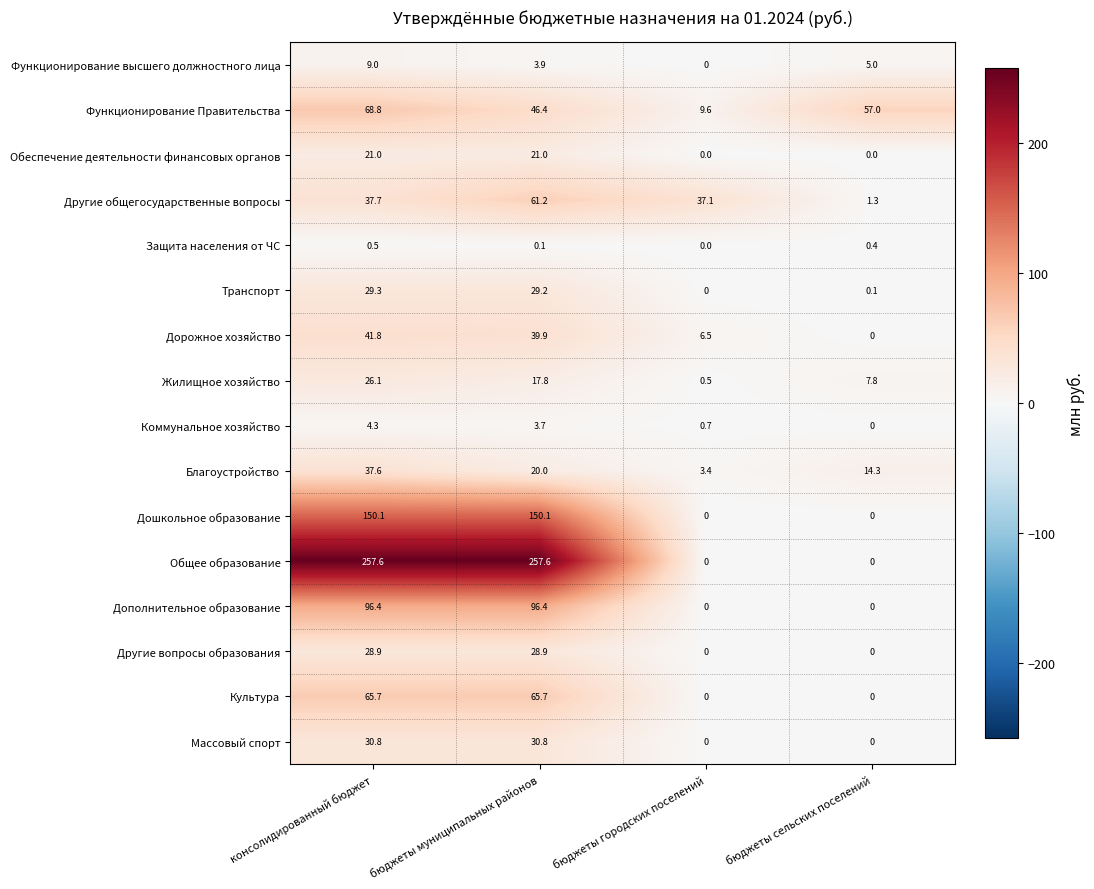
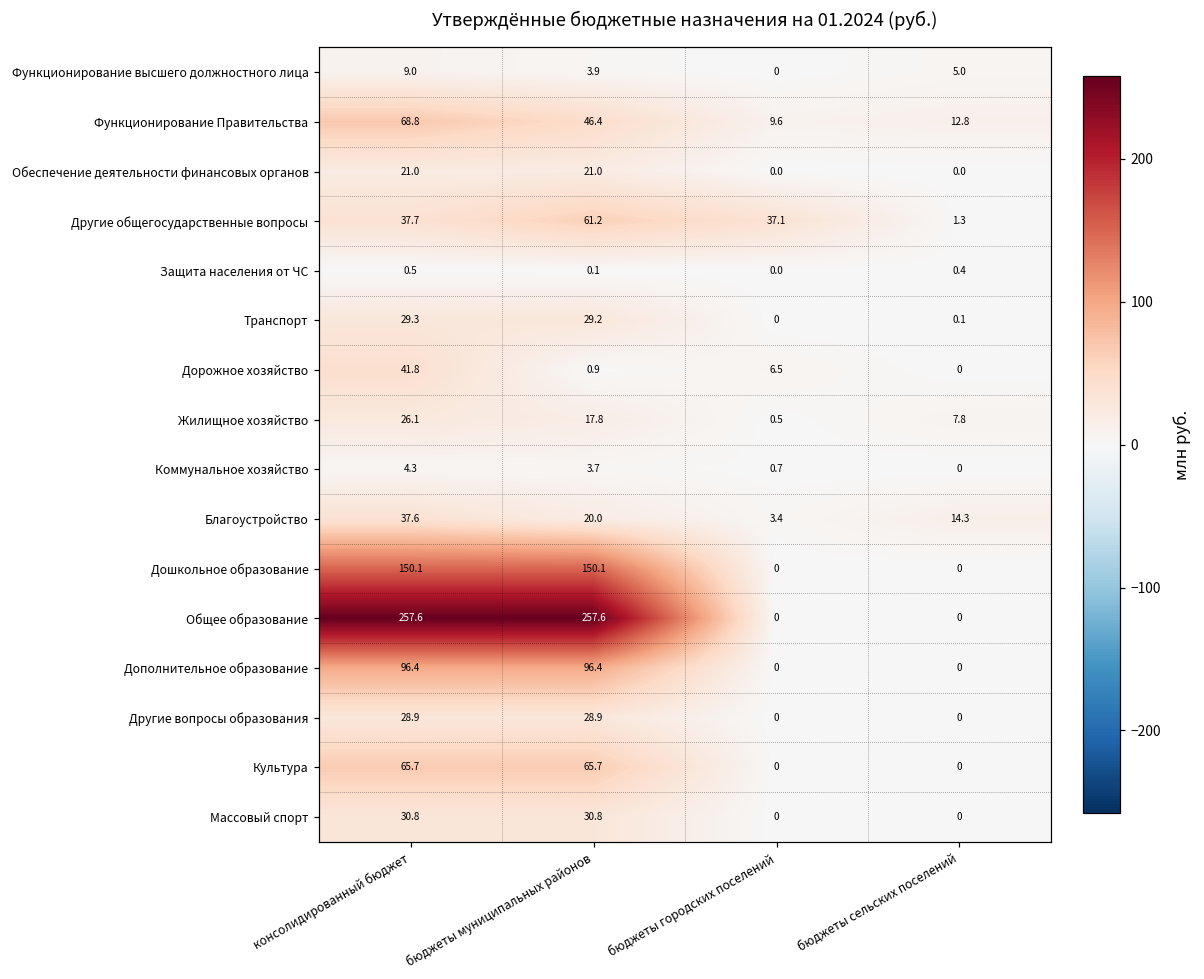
  {
    "Функционирование высшего должностного лица": {
      "консолидированный бюджет": 9.0,
      "бюджеты муниципальных районов": 3.9,
      "бюджеты городских поселений": 0,
      "бюджеты сельских поселений": 5.0
    },
    "Функционирование Правительства": {
      "консолидированный бюджет": 68.8,
      "бюджеты муниципальных районов": 46.4,
      "бюджеты городских поселений": 9.6,
-     "бюджеты сельских поселений": 57.0
+     "бюджеты сельских поселений": 12.8
    },
    "Обеспечение деятельности финансовых органов": {
      "консолидированный бюджет": 21.0,
      "бюджеты муниципальных районов": 21.0,
      "бюджеты городских поселений": 0.0,
      "бюджеты сельских поселений": 0.0
    },
    "Другие общегосударственные вопросы": {
      "консолидированный бюджет": 37.7,
      "бюджеты муниципальных районов": 61.2,
      "бюджеты городских поселений": 37.1,
      "бюджеты сельских поселений": 1.3
    },
    "Защита населения от ЧС": {
      "консолидированный бюджет": 0.5,
      "бюджеты муниципальных районов": 0.1,
      "бюджеты городских поселений": 0.0,
      "бюджеты сельских поселений": 0.4
    },
    "Транспорт": {
      "консолидированный бюджет": 29.3,
      "бюджеты муниципальных районов": 29.2,
      "бюджеты городских поселений": 0,
      "бюджеты сельских поселений": 0.1
    },
    "Дорожное хозяйство": {
      "консолидированный бюджет": 41.8,
-     "бюджеты муниципальных районов": 39.9,
+     "бюджеты муниципальных районов": 0.9,
      "бюджеты городских поселений": 6.5,
      "бюджеты сельских поселений": 0
    },
    "Жилищное хозяйство": {
      "консолидированный бюджет": 26.1,
      "бюджеты муниципальных районов": 17.8,
      "бюджеты городских поселений": 0.5,
      "бюджеты сельских поселений": 7.8
    },
    "Коммунальное хозяйство": {
      "консолидированный бюджет": 4.3,
      "бюджеты муниципальных районов": 3.7,
      "бюджеты городских поселений": 0.7,
      "бюджеты сельских поселений": 0
    },
    "Благоустройство": {
      "консолидированный бюджет": 37.6,
      "бюджеты муниципальных районов": 20.0,
      "бюджеты городских поселений": 3.4,
      "бюджеты сельских поселений": 14.3
    },
    "Дошкольное образование": {
      "консолидированный бюджет": 150.1,
      "бюджеты муниципальных районов": 150.1,
      "бюджеты городских поселений": 0,
      "бюджеты сельских поселений": 0
    },
    "Общее образование": {
      "консолидированный бюджет": 257.6,
      "бюджеты муниципальных районов": 257.6,
      "бюджеты городских поселений": 0,
      "бюджеты сельских поселений": 0
    },
    "Дополнительное образование": {
      "консолидированный бюджет": 96.4,
      "бюджеты муниципальных районов": 96.4,
      "бюджеты городских поселений": 0,
      "бюджеты сельских поселений": 0
    },
    "Другие вопросы образования": {
      "консолидированный бюджет": 28.9,
      "бюджеты муниципальных районов": 28.9,
      "бюджеты городских поселений": 0,
      "бюджеты сельских поселений": 0
    },
    "Культура": {
      "консолидированный бюджет": 65.7,
      "бюджеты муниципальных районов": 65.7,
      "бюджеты городских поселений": 0,
      "бюджеты сельских поселений": 0
    },
    "Массовый спорт": {
      "консолидированный бюджет": 30.8,
      "бюджеты муниципальных районов": 30.8,
      "бюджеты городских поселений": 0,
      "бюджеты сельских поселений": 0
    }
  }
